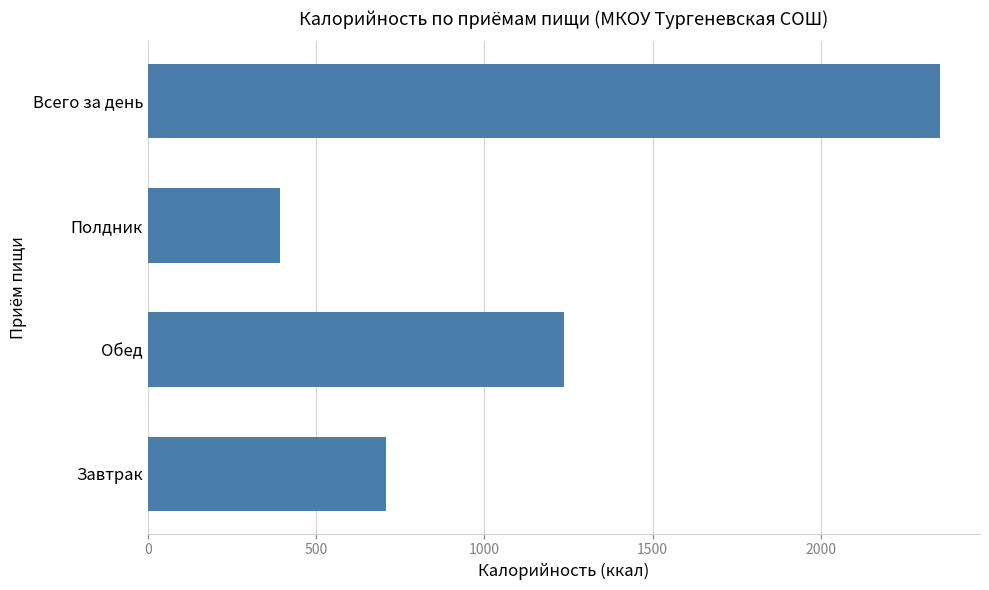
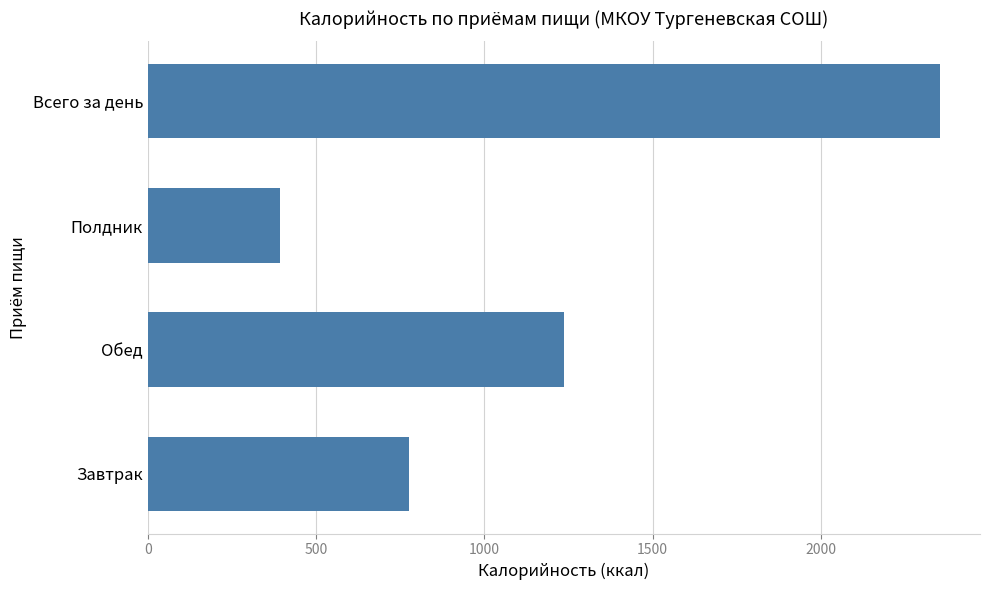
  {
    "Всего за день": 2350,
    "Полдник": 390,
    "Обед": 1240,
-   "Завтрак": 710
+   "Завтрак": 780
  }
